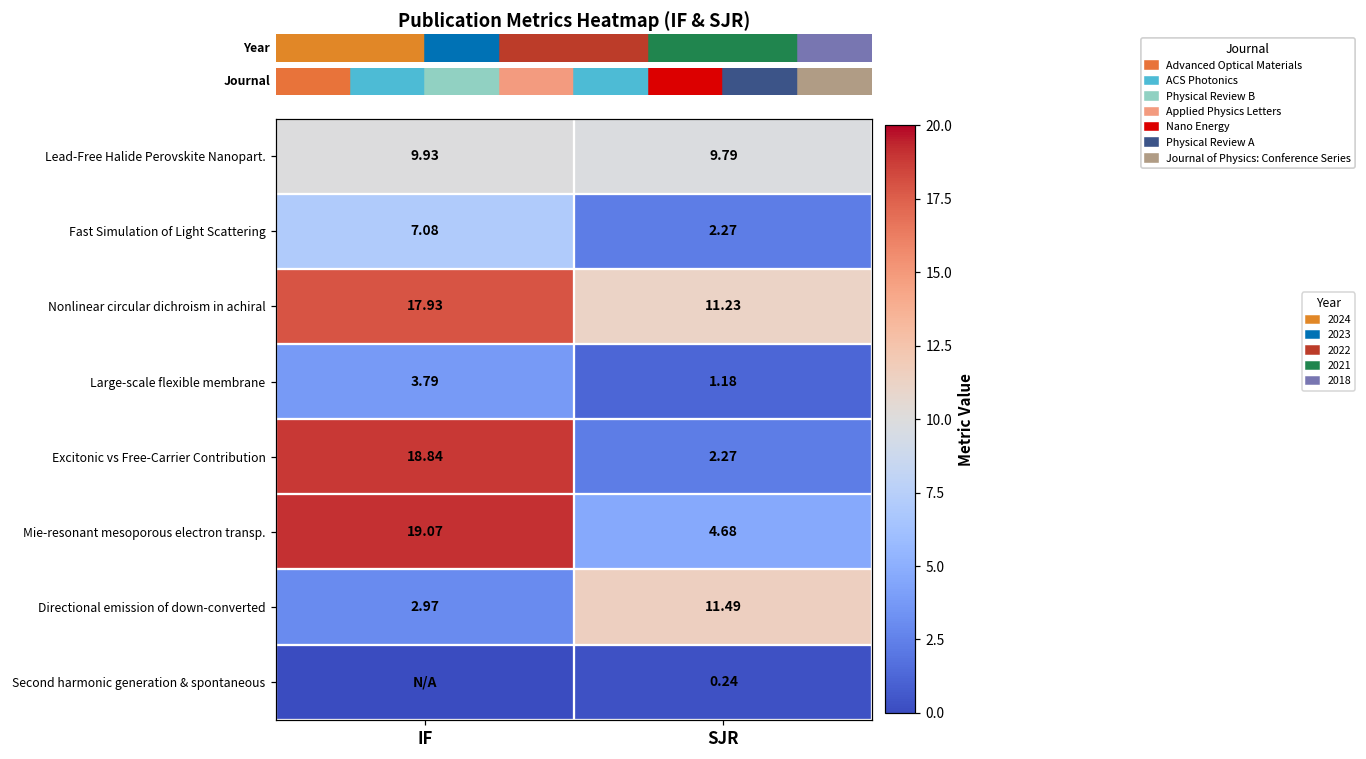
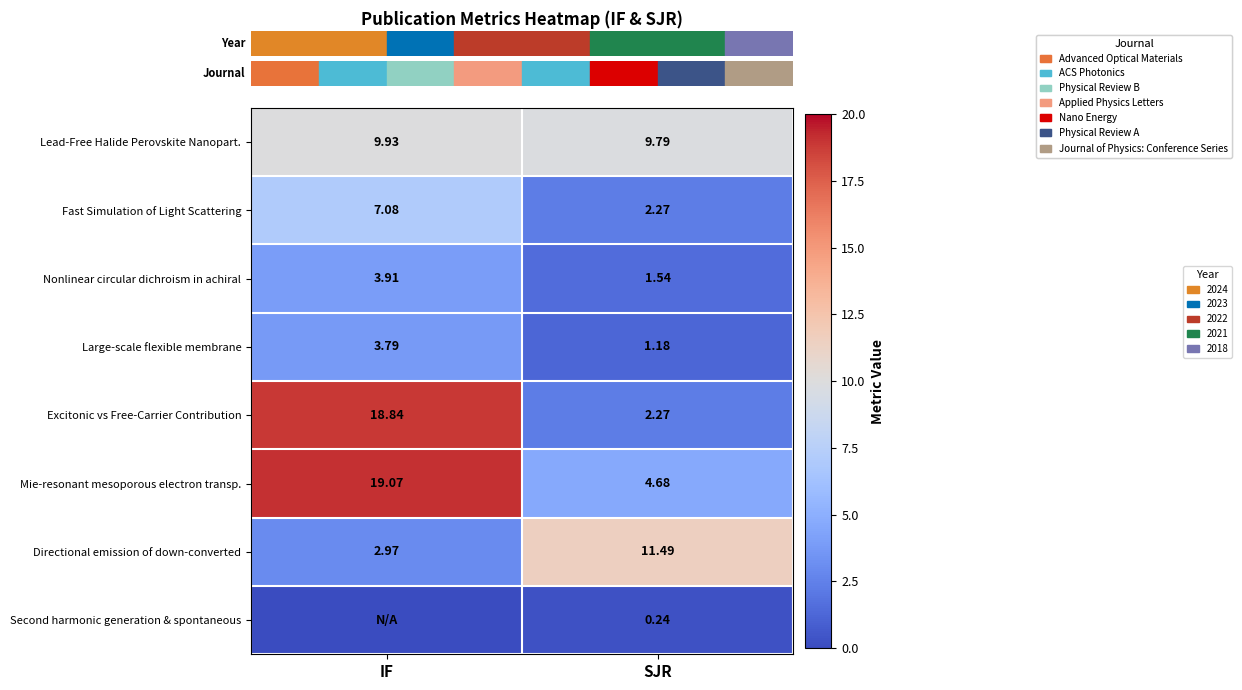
  {
    "Lead-Free Halide Perovskite Nanopart.": {
      "IF": 9.93,
      "SJR": 9.79
    },
    "Fast Simulation of Light Scattering": {
      "IF": 7.08,
      "SJR": 2.27
    },
    "Nonlinear circular dichroism in achiral": {
-     "IF": 17.93,
-     "SJR": 11.23
+     "IF": 3.91,
+     "SJR": 1.54
    },
    "Large-scale flexible membrane": {
      "IF": 3.79,
      "SJR": 1.18
    },
    "Excitonic vs Free-Carrier Contribution": {
      "IF": 18.84,
      "SJR": 2.27
    },
    "Mie-resonant mesoporous electron transp.": {
      "IF": 19.07,
      "SJR": 4.68
    },
    "Directional emission of down-converted": {
      "IF": 2.97,
      "SJR": 11.49
    },
    "Second harmonic generation & spontaneous": {
      "SJR": 0.24
    }
  }
